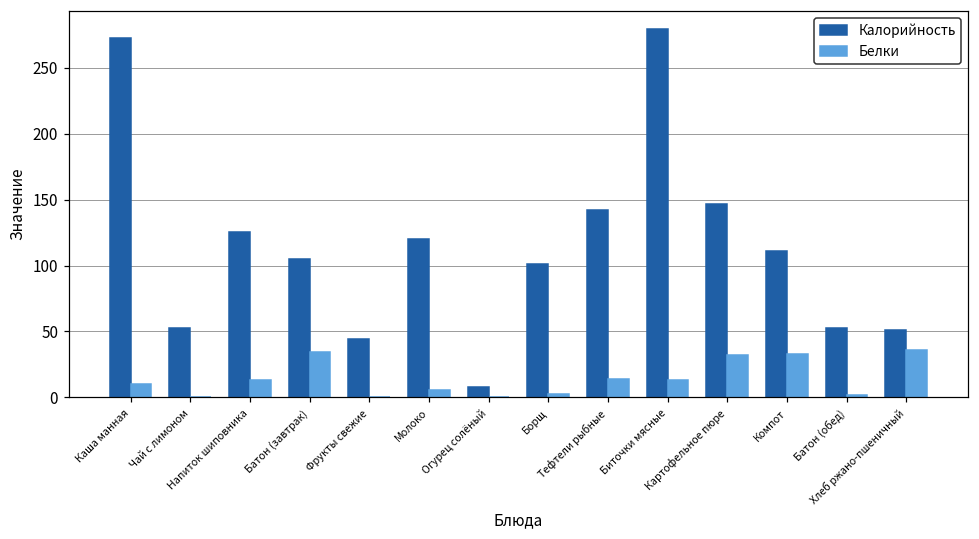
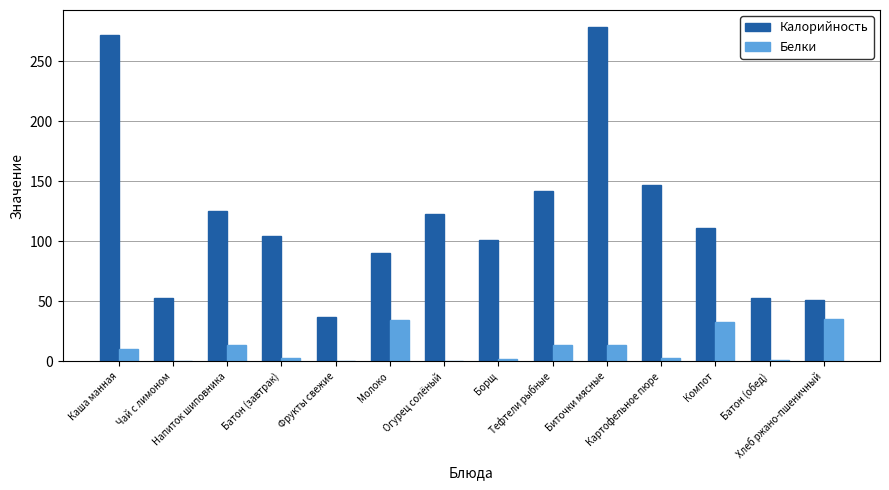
  {
    "Калорийность": {
      "Каша манная": 272,
      "Чай с лимоном": 53,
      "Напиток шиповника": 125,
      "Батон (завтрак)": 105,
-     "Фрукты свежие": 45,
-     "Молоко": 120,
-     "Огурец солёный": 8,
+     "Фрукты свежие": 37,
+     "Молоко": 90,
+     "Огурец солёный": 123,
      "Борщ": 101,
      "Тефтели рыбные": 142,
      "Биточки мясные": 279,
      "Картофельное пюре": 147,
      "Компот": 111,
      "Батон (обед)": 52,
      "Хлеб ржано-пшеничный": 51
    },
    "Белки": {
      "Каша манная": 10,
      "Напиток шиповника": 13,
-     "Батон (завтрак)": 35,
-     "Молоко": 6,
+     "Батон (завтрак)": 3,
+     "Молоко": 35,
      "Борщ": 2,
      "Тефтели рыбные": 14,
      "Биточки мясные": 13,
-     "Картофельное пюре": 32,
+     "Картофельное пюре": 3,
      "Компот": 33,
      "Хлеб ржано-пшеничный": 36
    }
  }
